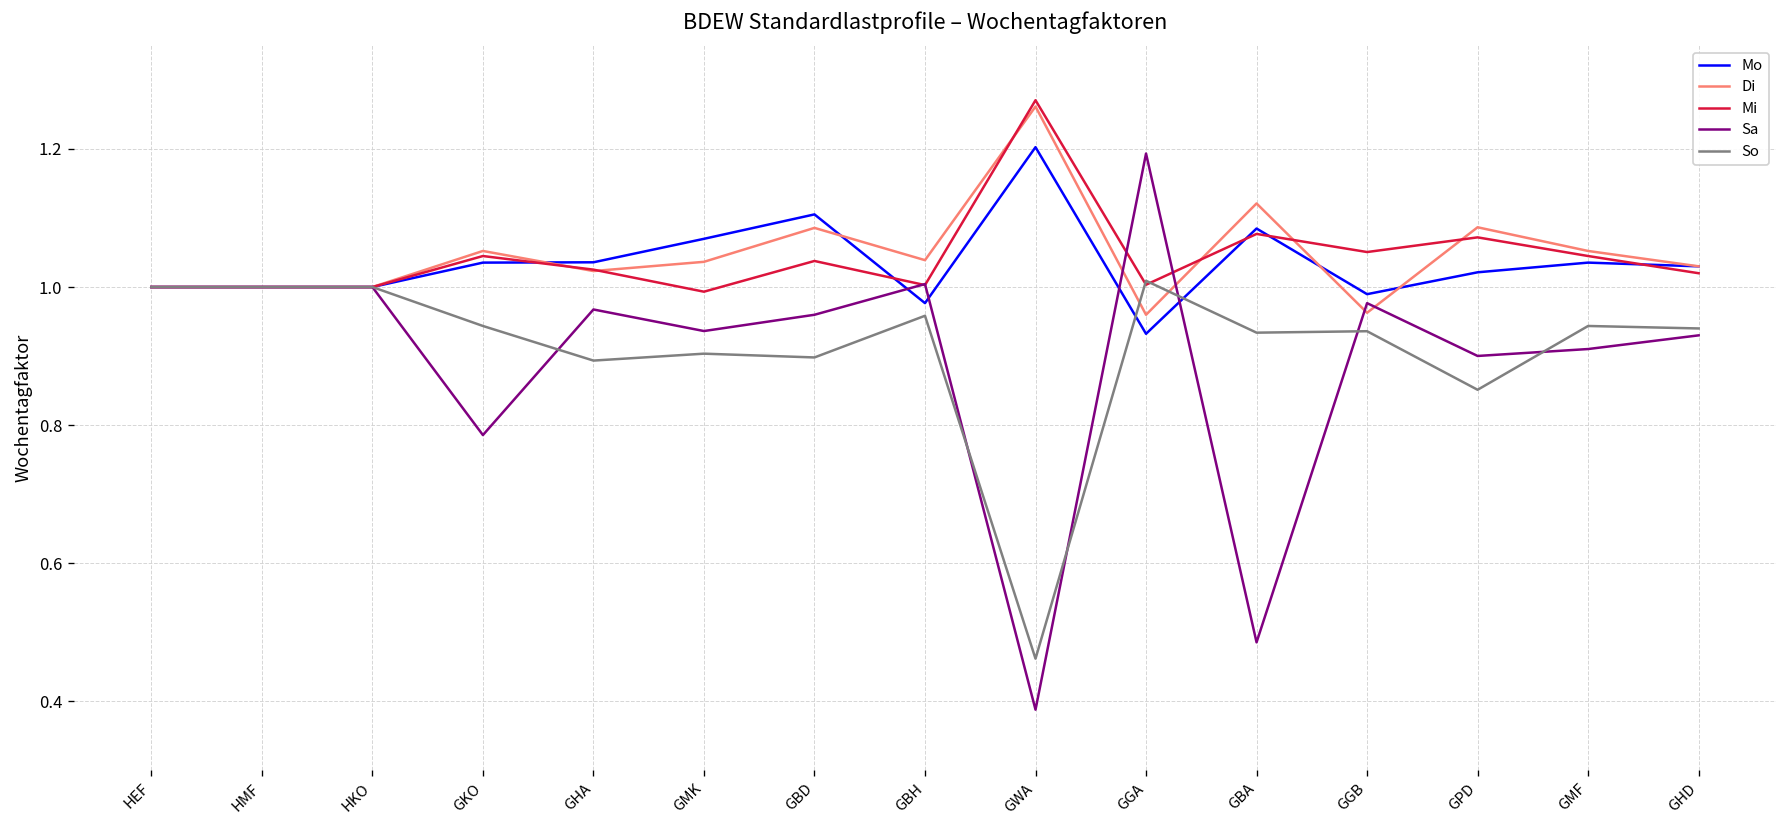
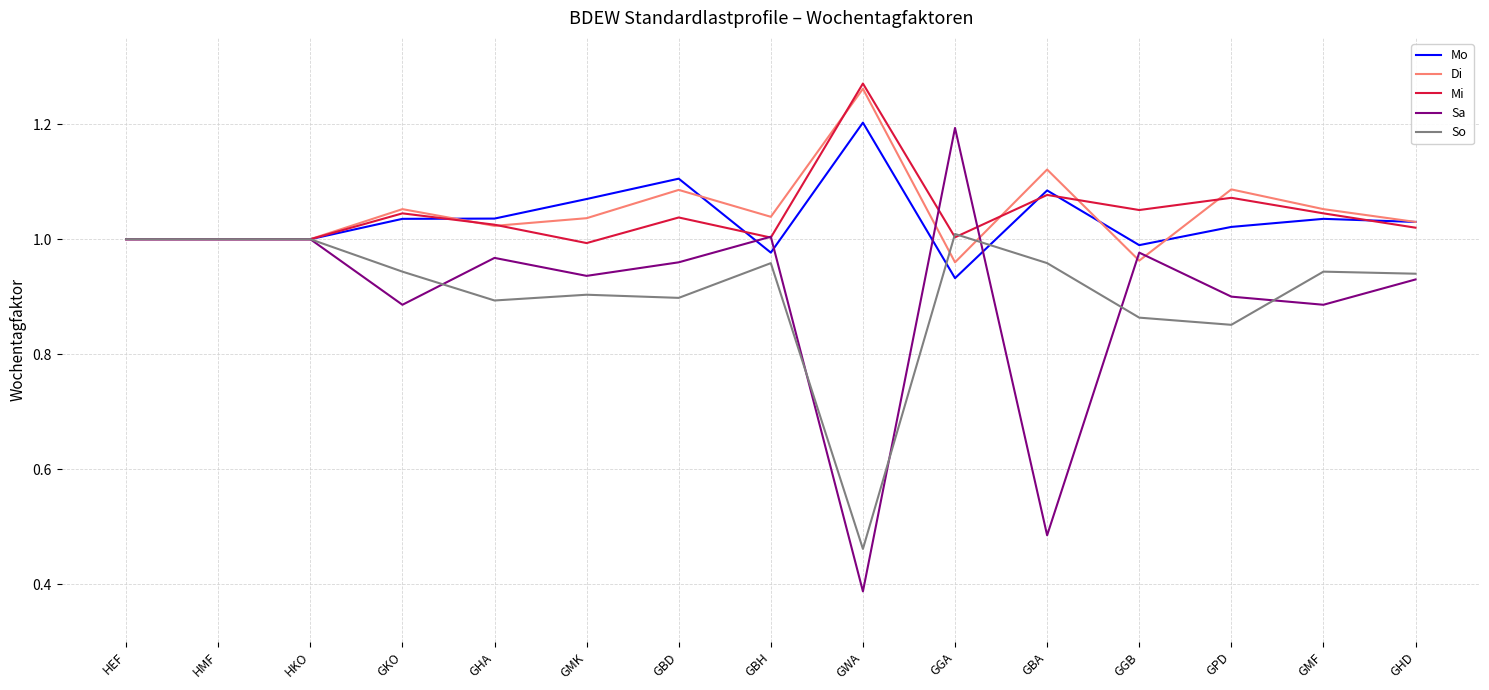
  {
    "Mo": {
      "GKO": 1.04,
      "GHA": 1.04,
      "GMK": 1.07,
      "GBD": 1.11,
      "GBH": 0.98,
      "GWA": 1.20,
      "GGA": 0.93,
      "GBA": 1.08,
      "GGB": 0.99,
      "GPD": 1.02,
      "GMF": 1.04
    },
    "Di": {
      "GKO": 1.05,
      "GMK": 1.04,
      "GBD": 1.09,
      "GBH": 1.04,
      "GWA": 1.26,
      "GGA": 0.96,
      "GBA": 1.12,
      "GGB": 0.96,
      "GPD": 1.09,
      "GMF": 1.05
    },
    "Mi": {
      "GKO": 1.04,
      "GMK": 0.99,
      "GBD": 1.04,
      "GWA": 1.27,
      "GGA": 1.00,
      "GBA": 1.08,
      "GGB": 1.05,
      "GPD": 1.07,
      "GMF": 1.04,
      "GHD": 1.02
    },
    "Sa": {
-     "GKO": 0.79,
+     "GKO": 0.89,
      "GHA": 0.97,
      "GMK": 0.94,
      "GBD": 0.96,
      "GWA": 0.39,
      "GGA": 1.19,
      "GBA": 0.49,
      "GGB": 0.98,
      "GPD": 0.90,
-     "GMF": 0.91,
+     "GMF": 0.89,
      "GHD": 0.93
    },
    "So": {
      "GKO": 0.94,
      "GHA": 0.89,
      "GMK": 0.90,
      "GBD": 0.90,
      "GBH": 0.96,
      "GWA": 0.46,
      "GGA": 1.01,
-     "GBA": 0.93,
-     "GGB": 0.94,
+     "GBA": 0.96,
+     "GGB": 0.86,
      "GPD": 0.85,
      "GMF": 0.94,
      "GHD": 0.94
    }
  }
